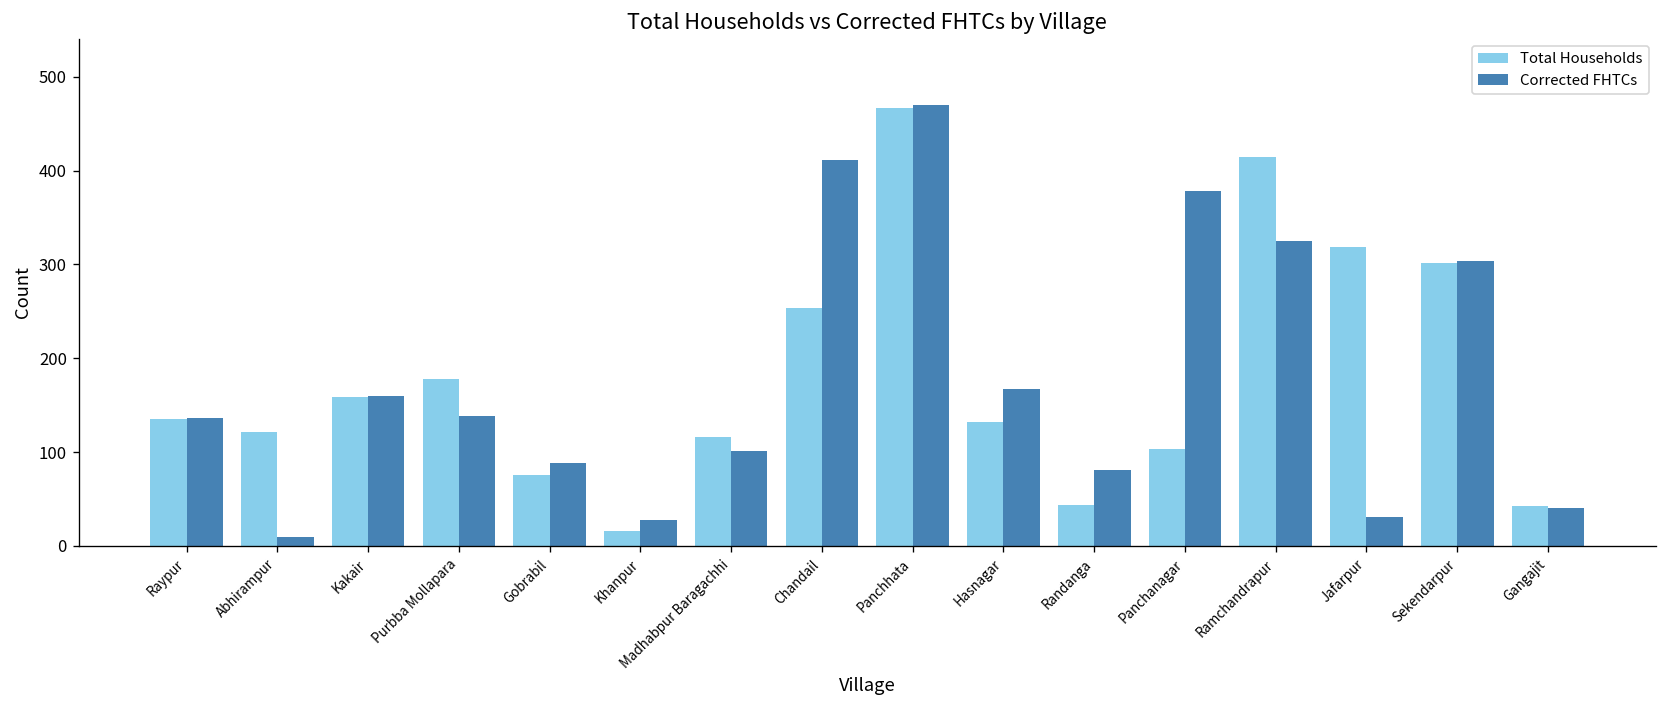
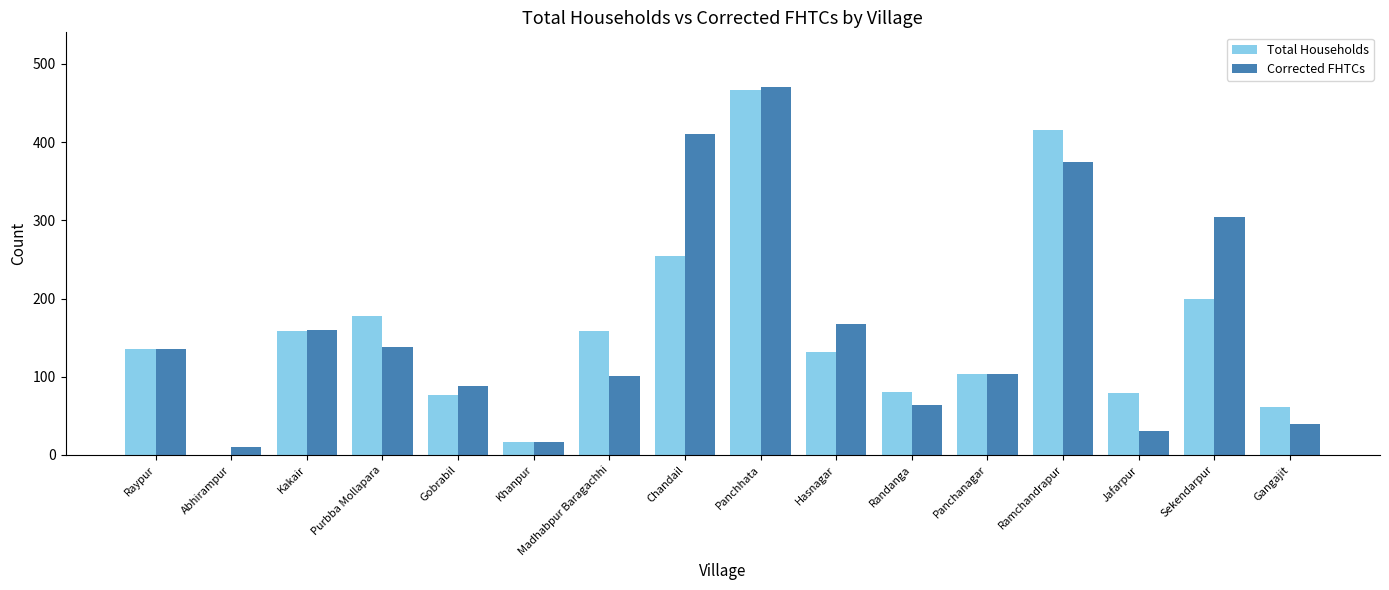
  {
    "Total Households": {
      "Raypur": 140,
-     "Abhirampur": 120,
+     "Abhirampur": 0,
      "Kakair": 160,
      "Purbba Mollapara": 180,
      "Gobrabil": 80,
      "Khanpur": 20,
-     "Madhabpur Baragachhi": 120,
+     "Madhabpur Baragachhi": 160,
      "Chandail": 250,
      "Panchhata": 470,
      "Hasnagar": 130,
-     "Randanga": 40,
+     "Randanga": 80,
      "Panchanagar": 100,
      "Ramchandrapur": 420,
-     "Jafarpur": 320,
-     "Sekendarpur": 300,
-     "Gangajit": 40
+     "Jafarpur": 80,
+     "Sekendarpur": 200,
+     "Gangajit": 60
    },
    "Corrected FHTCs": {
      "Raypur": 140,
      "Abhirampur": 10,
      "Kakair": 160,
      "Purbba Mollapara": 140,
      "Gobrabil": 90,
-     "Khanpur": 30,
+     "Khanpur": 20,
      "Madhabpur Baragachhi": 100,
      "Chandail": 410,
      "Panchhata": 470,
      "Hasnagar": 170,
-     "Randanga": 80,
-     "Panchanagar": 380,
-     "Ramchandrapur": 330,
+     "Randanga": 60,
+     "Panchanagar": 100,
+     "Ramchandrapur": 380,
      "Jafarpur": 30,
      "Sekendarpur": 300,
      "Gangajit": 40
    }
  }
